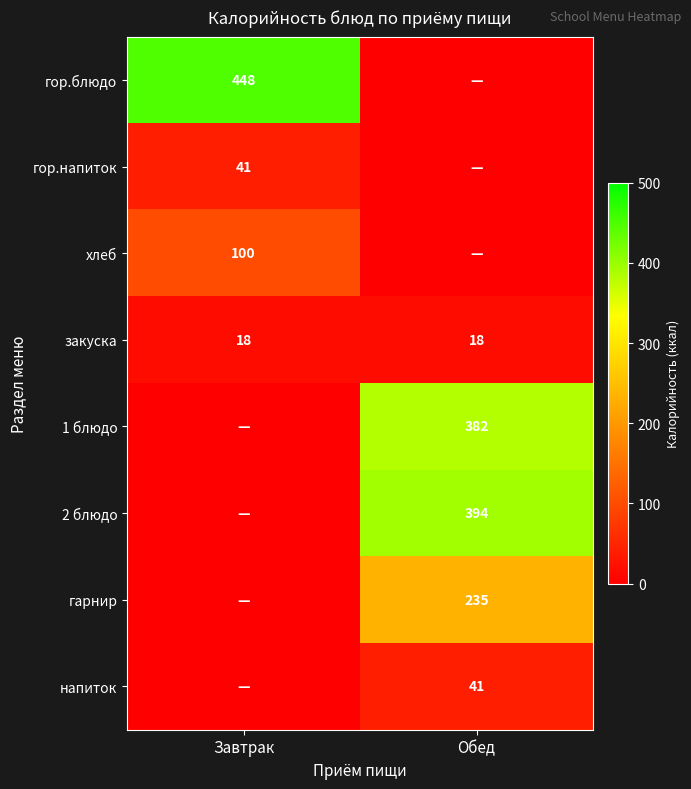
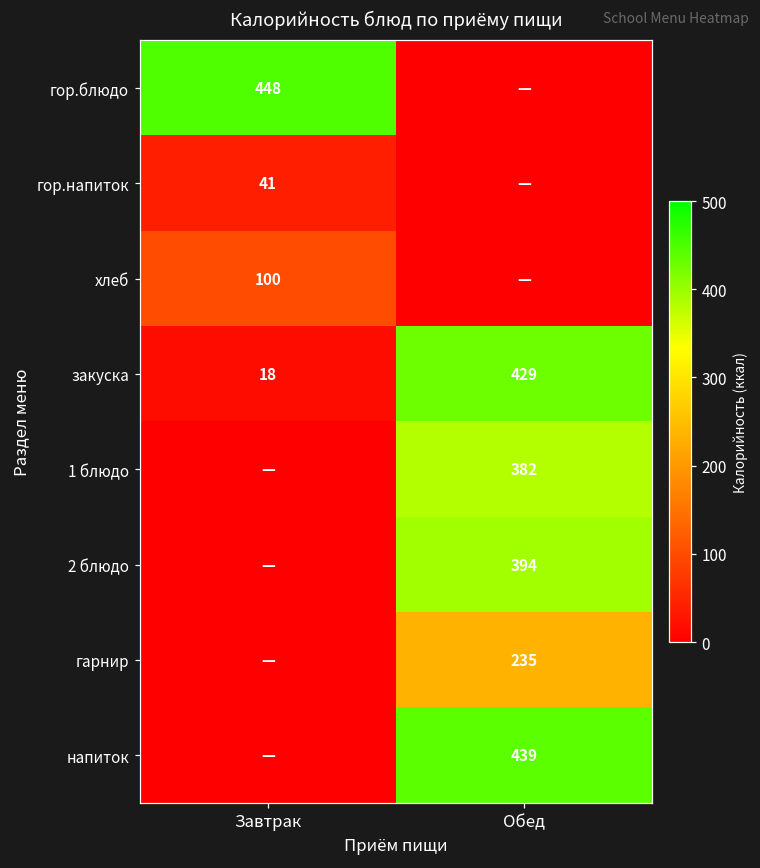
  {
    "гор.блюдо": {
      "Завтрак": 448
    },
    "гор.напиток": {
      "Завтрак": 41
    },
    "хлеб": {
      "Завтрак": 100
    },
    "закуска": {
      "Завтрак": 18,
-     "Обед": 18
+     "Обед": 429
    },
    "1 блюдо": {
      "Обед": 382
    },
    "2 блюдо": {
      "Обед": 394
    },
    "гарнир": {
      "Обед": 235
    },
    "напиток": {
-     "Обед": 41
+     "Обед": 439
    }
  }
